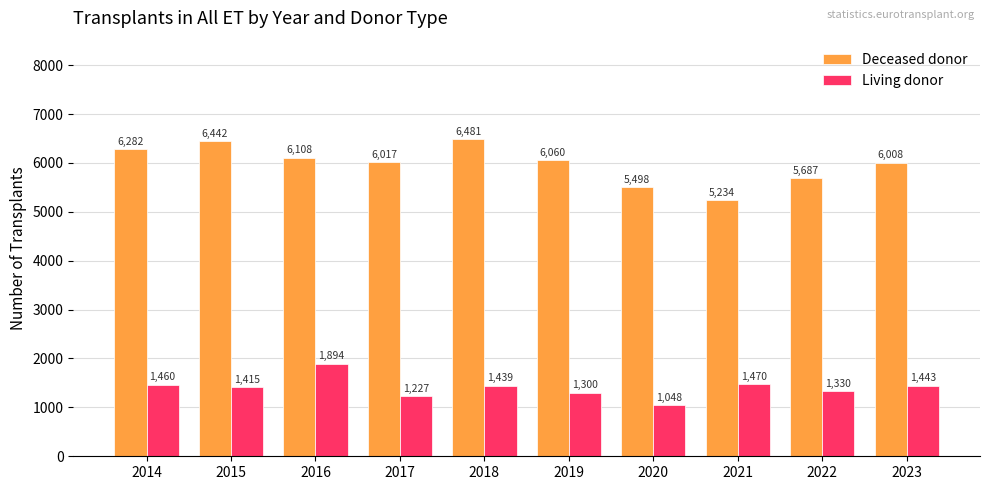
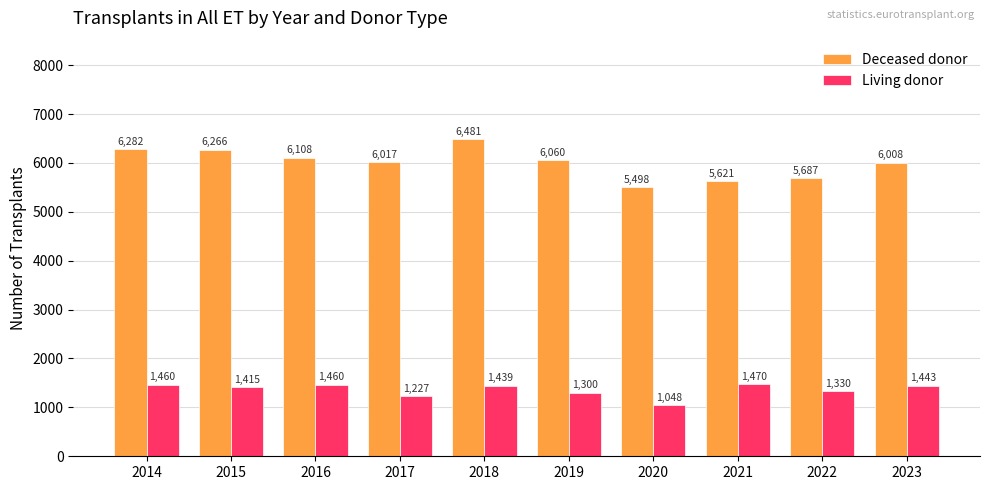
  {
    "Deceased donor": {
      "2014": "6,282",
-     "2015": "6,442",
+     "2015": "6,266",
      "2016": "6,108",
      "2017": "6,017",
      "2018": "6,481",
      "2019": "6,060",
      "2020": "5,498",
-     "2021": "5,234",
+     "2021": "5,621",
      "2022": "5,687",
      "2023": "6,008"
    },
    "Living donor": {
      "2014": "1,460",
      "2015": "1,415",
-     "2016": "1,894",
+     "2016": "1,460",
      "2017": "1,227",
      "2018": "1,439",
      "2019": "1,300",
      "2020": "1,048",
      "2021": "1,470",
      "2022": "1,330",
      "2023": "1,443"
    }
  }
